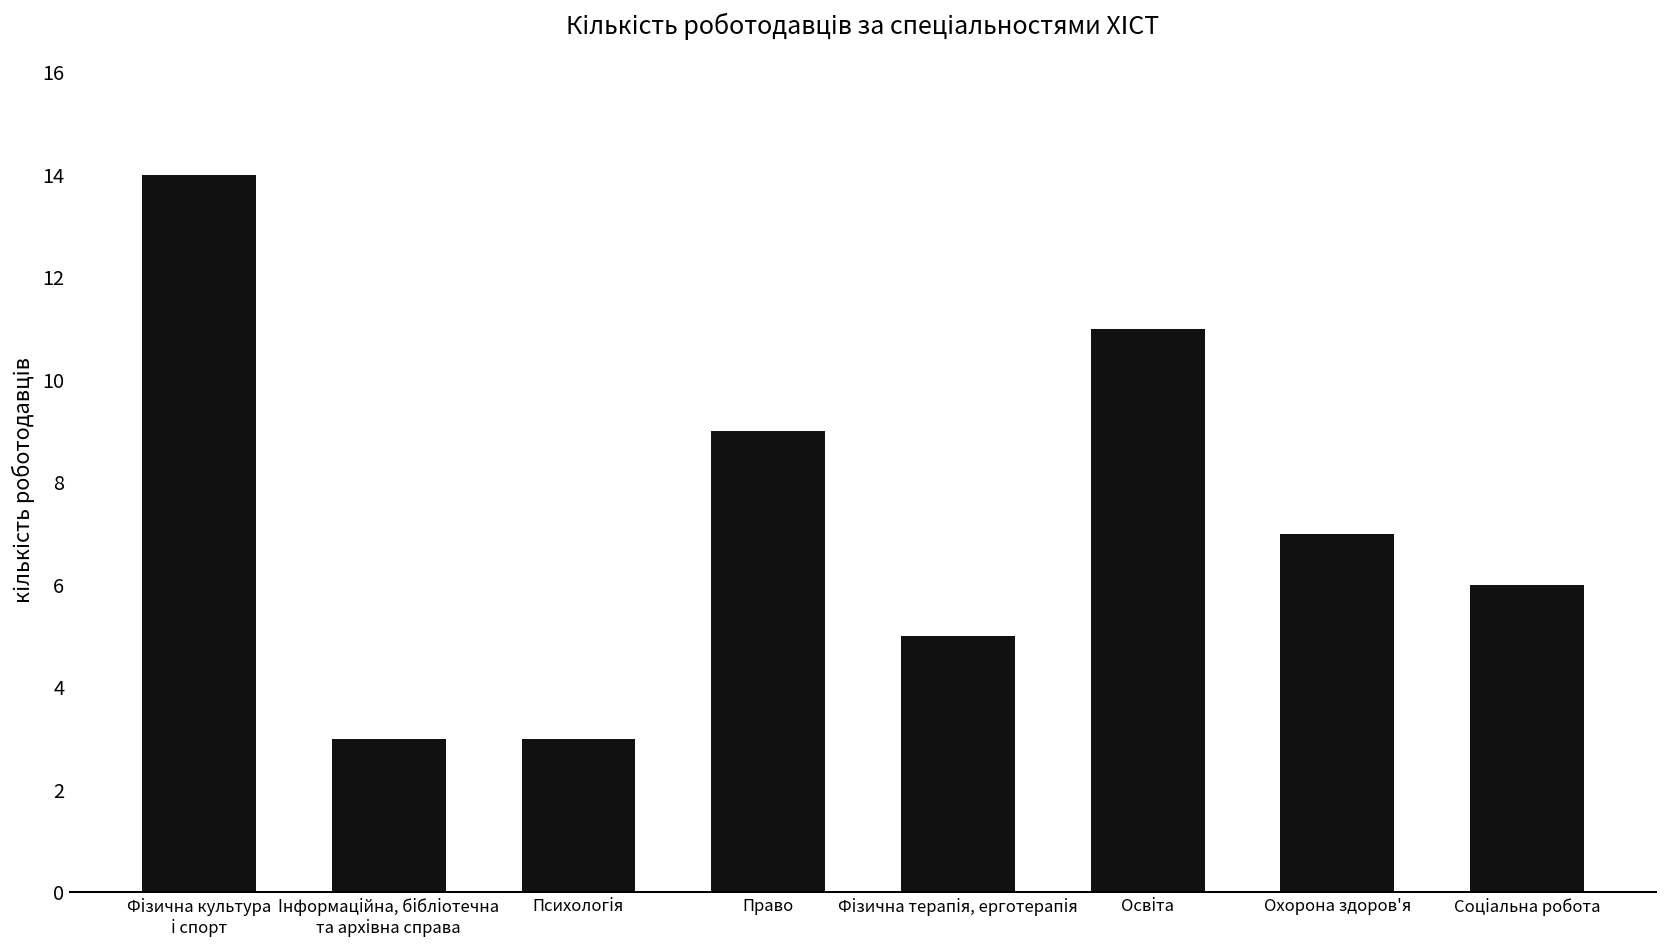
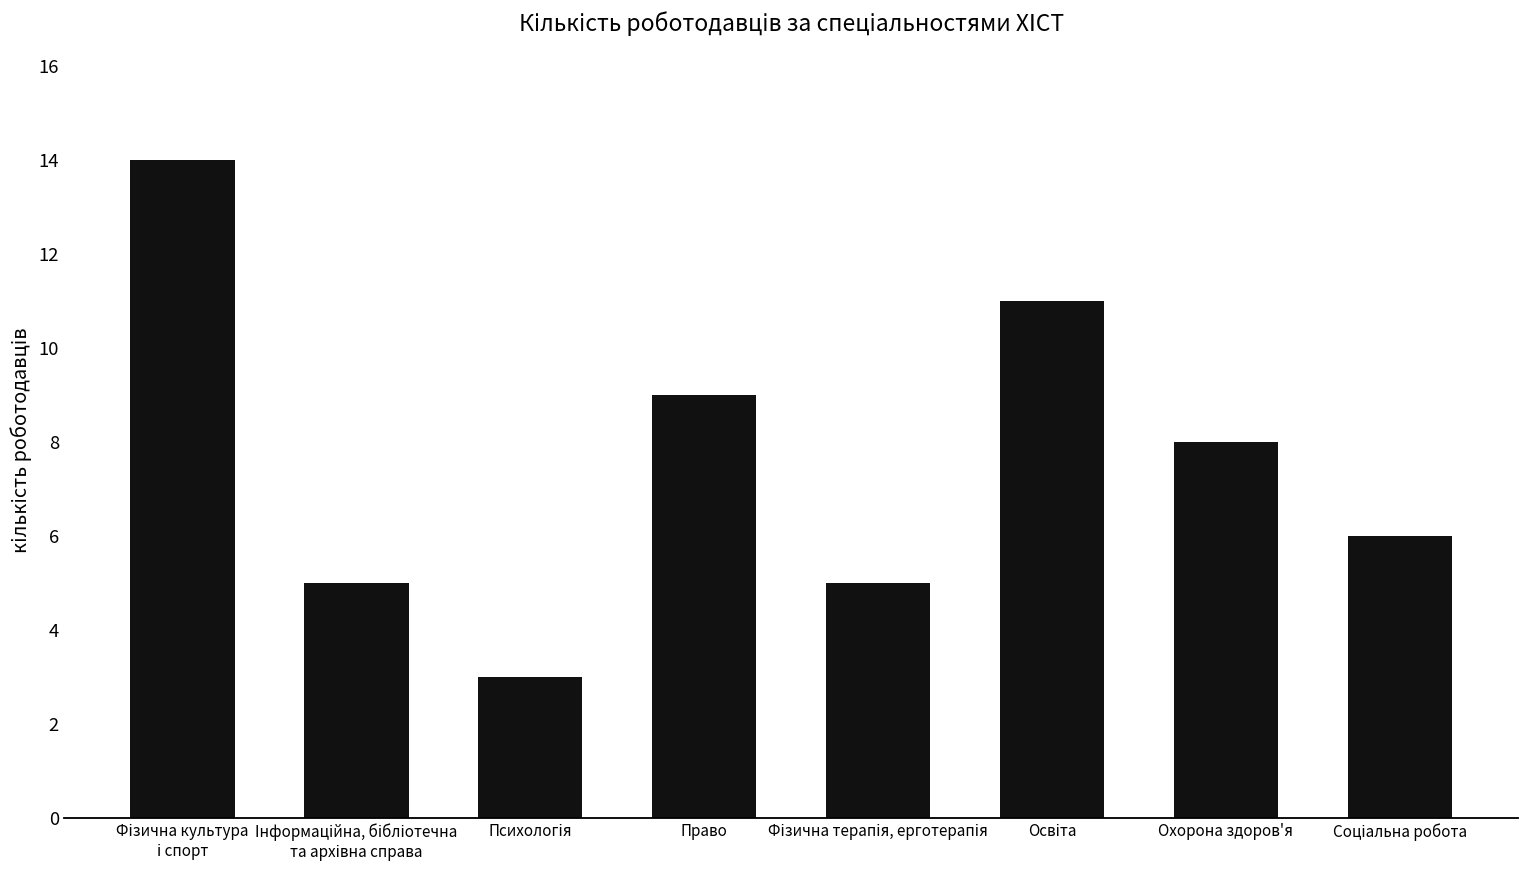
  {
    "Фізична культура і спорт": 14,
-   "Інформаційна, бібліотечна та архівна справа": 3,
+   "Інформаційна, бібліотечна та архівна справа": 5,
    "Психологія": 3,
    "Право": 9,
    "Фізична терапія, ерготерапія": 5,
    "Освіта": 11,
-   "Охорона здоров'я": 7,
+   "Охорона здоров'я": 8,
    "Соціальна робота": 6
  }
